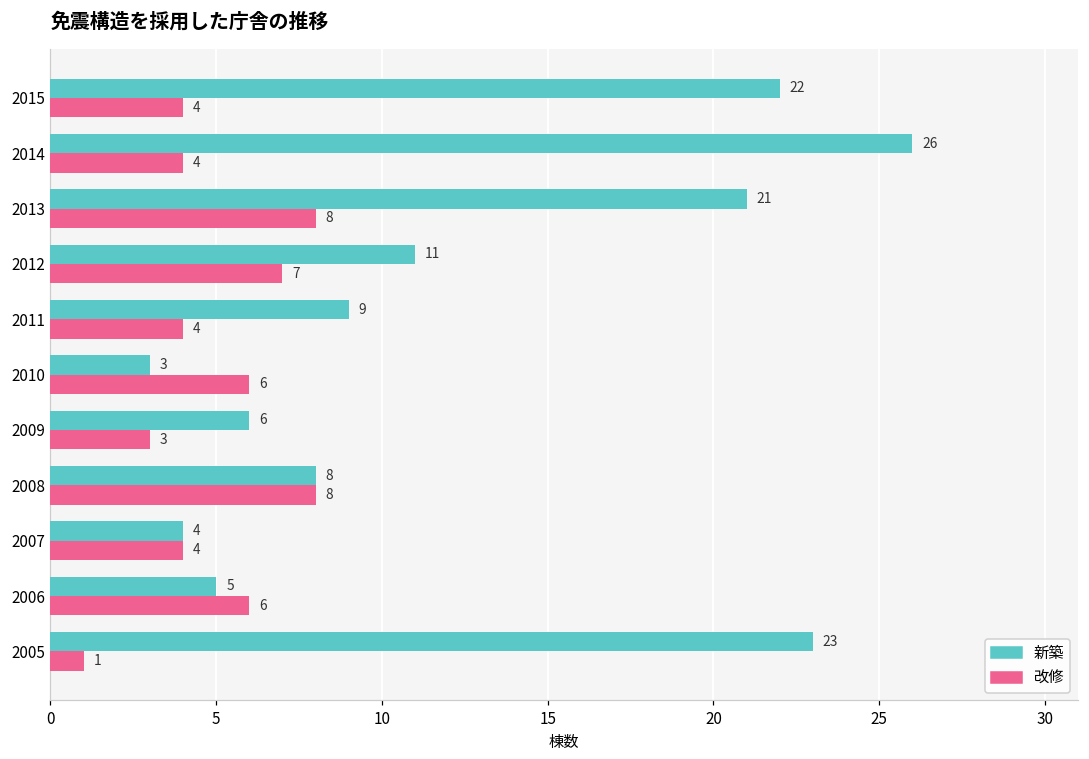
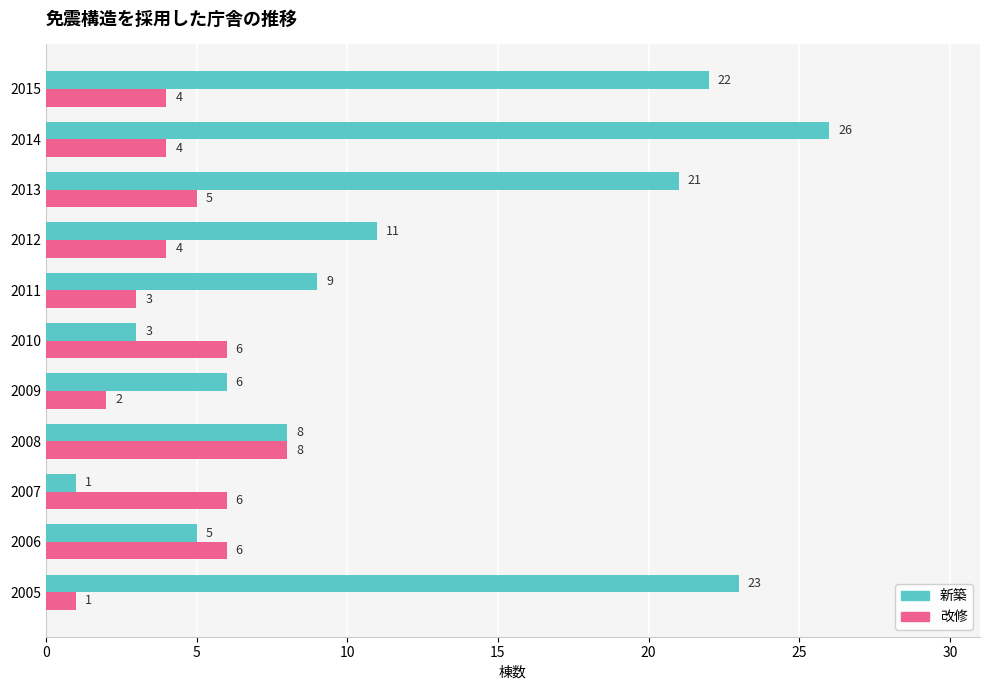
  {
    "新築": {
      "2015": 22,
      "2014": 26,
      "2013": 21,
      "2012": 11,
      "2011": 9,
      "2010": 3,
      "2009": 6,
      "2008": 8,
-     "2007": 4,
+     "2007": 1,
      "2006": 5,
      "2005": 23
    },
    "改修": {
      "2015": 4,
      "2014": 4,
-     "2013": 8,
-     "2012": 7,
-     "2011": 4,
+     "2013": 5,
+     "2012": 4,
+     "2011": 3,
      "2010": 6,
-     "2009": 3,
+     "2009": 2,
      "2008": 8,
-     "2007": 4,
+     "2007": 6,
      "2006": 6,
      "2005": 1
    }
  }
